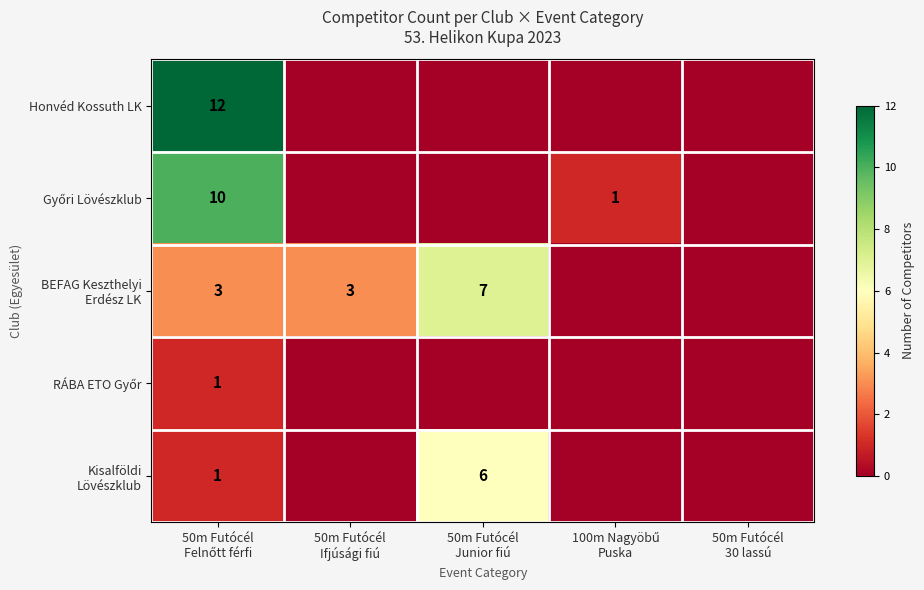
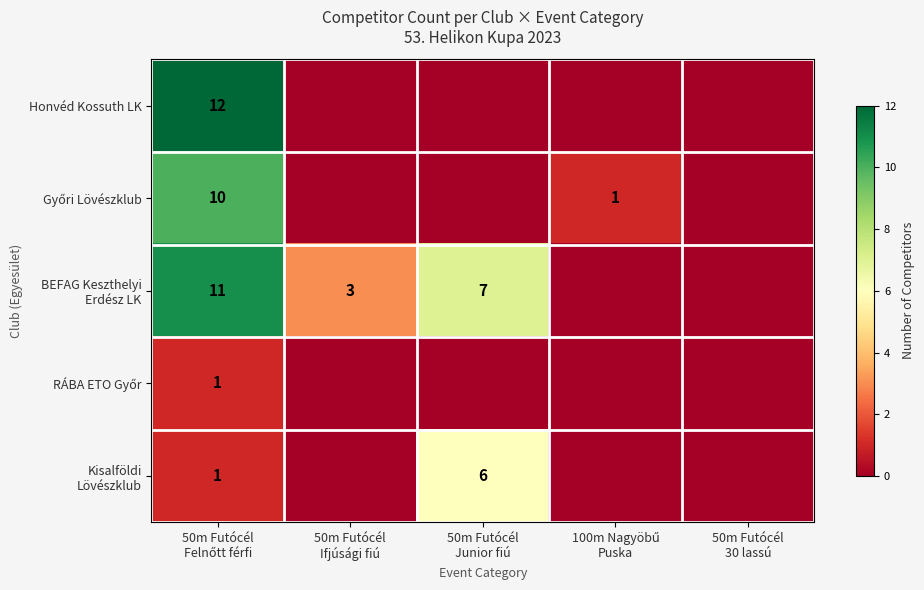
  {
    "Honvéd Kossuth LK": {
      "50m Futócél Felnőtt férfi": 12
    },
    "Győri Lövészklub": {
      "50m Futócél Felnőtt férfi": 10,
      "100m Nagyöbű Puska": 1
    },
    "BEFAG Keszthelyi Erdész LK": {
-     "50m Futócél Felnőtt férfi": 3,
+     "50m Futócél Felnőtt férfi": 11,
      "50m Futócél Ifjúsági fiú": 3,
      "50m Futócél Junior fiú": 7
    },
    "RÁBA ETO Győr": {
      "50m Futócél Felnőtt férfi": 1
    },
    "Kisalföldi Lövészklub": {
      "50m Futócél Felnőtt férfi": 1,
      "50m Futócél Junior fiú": 6
    }
  }
